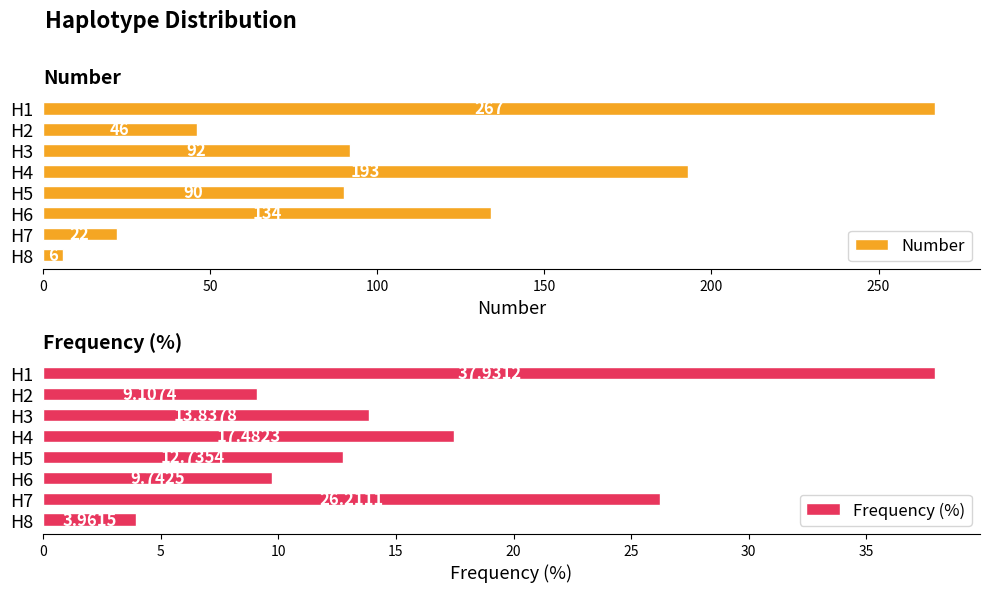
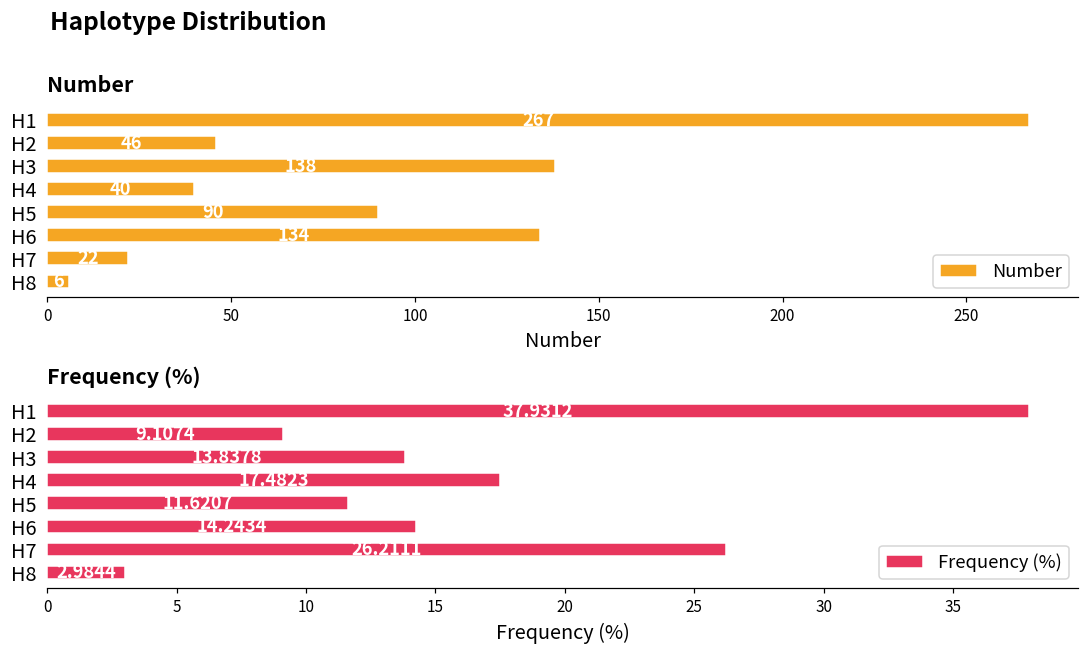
  {
    "Number": {
      "H1": 267,
-     "H3": 92,
-     "H4": 193,
+     "H3": 138,
+     "H4": 40,
      "H5": 90
    },
    "Frequency (%)": {
      "H1": 37.9,
      "H2": 9.1,
      "H3": 13.8,
      "H4": 17.5,
-     "H5": 12.7,
-     "H6": 9.7,
+     "H5": 11.6,
+     "H6": 14.2,
      "H7": 26.2,
-     "H8": 4.0
+     "H8": 3.0
    }
  }
